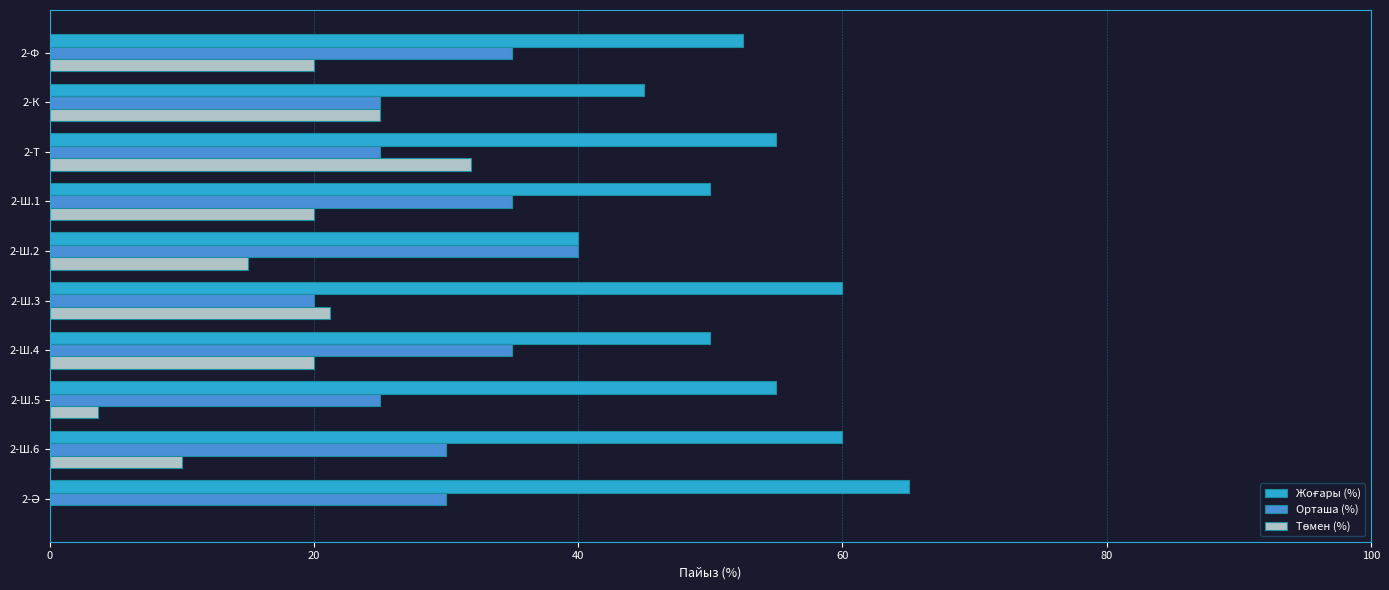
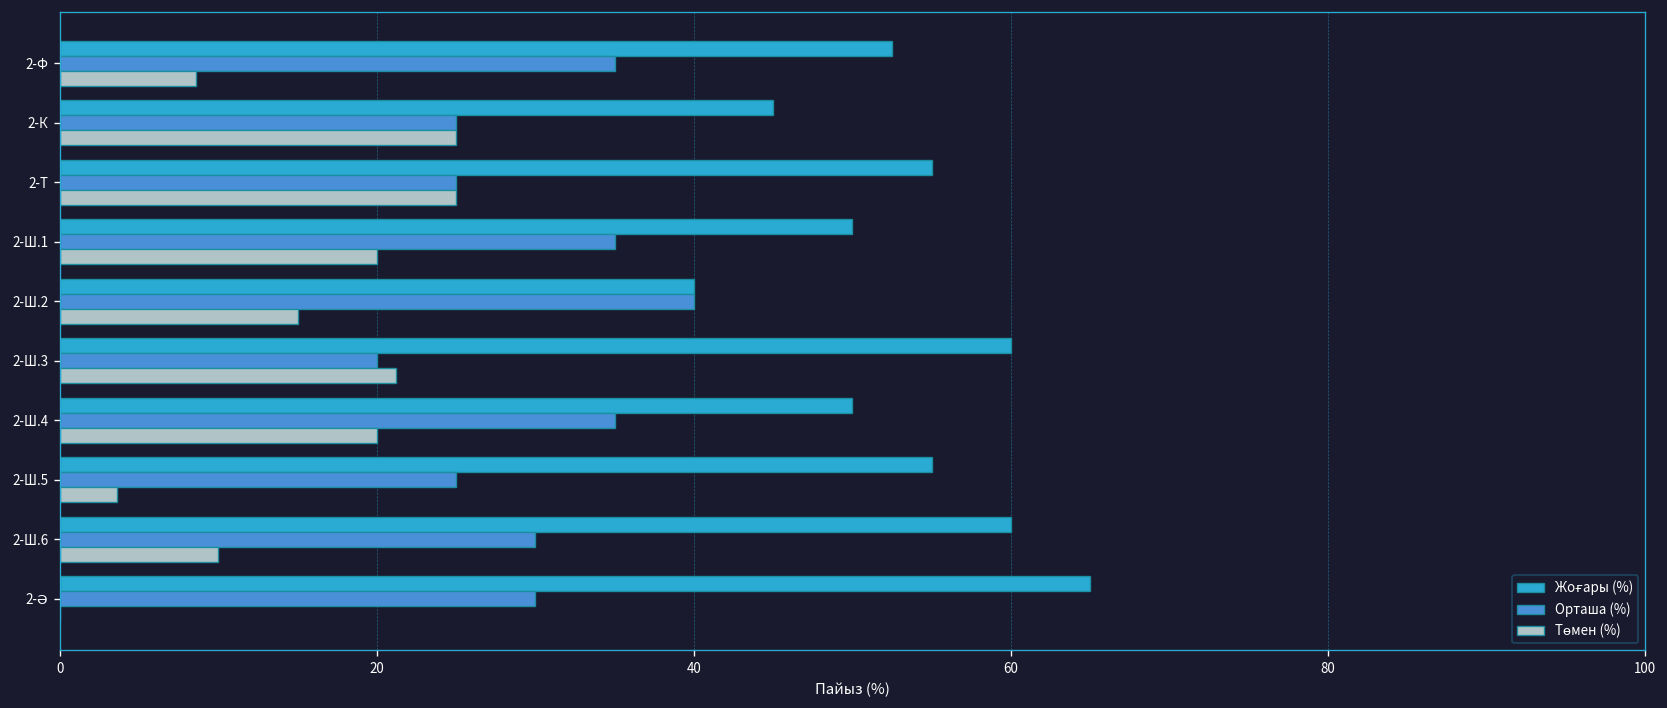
  {
    "Төмен (%)": {
-     "2-Ф": 20.0,
+     "2-Ф": 8.6,
      "2-К": 25.0,
-     "2-Т": 31.9,
+     "2-Т": 25.0,
      "2-Ш.1": 20.0,
      "2-Ш.2": 15.0,
      "2-Ш.3": 21.2,
      "2-Ш.4": 20.0,
      "2-Ш.5": 3.6,
      "2-Ш.6": 10.0,
      "2-Ә": 0.0
    }
  }
